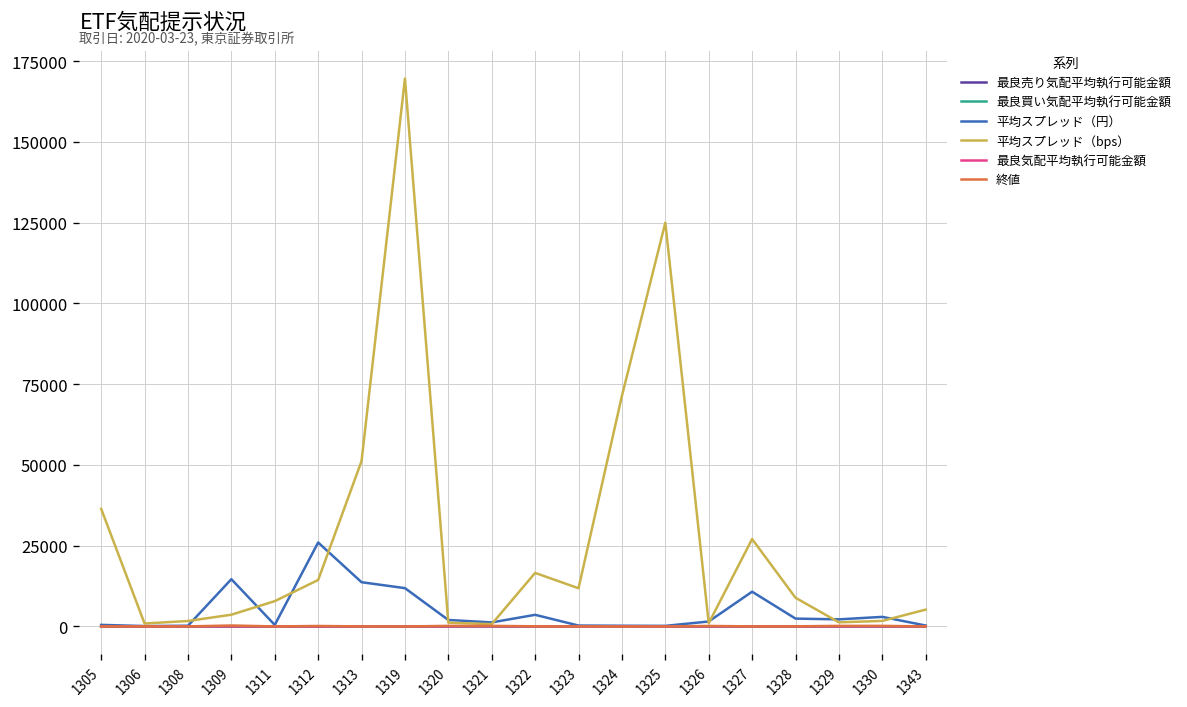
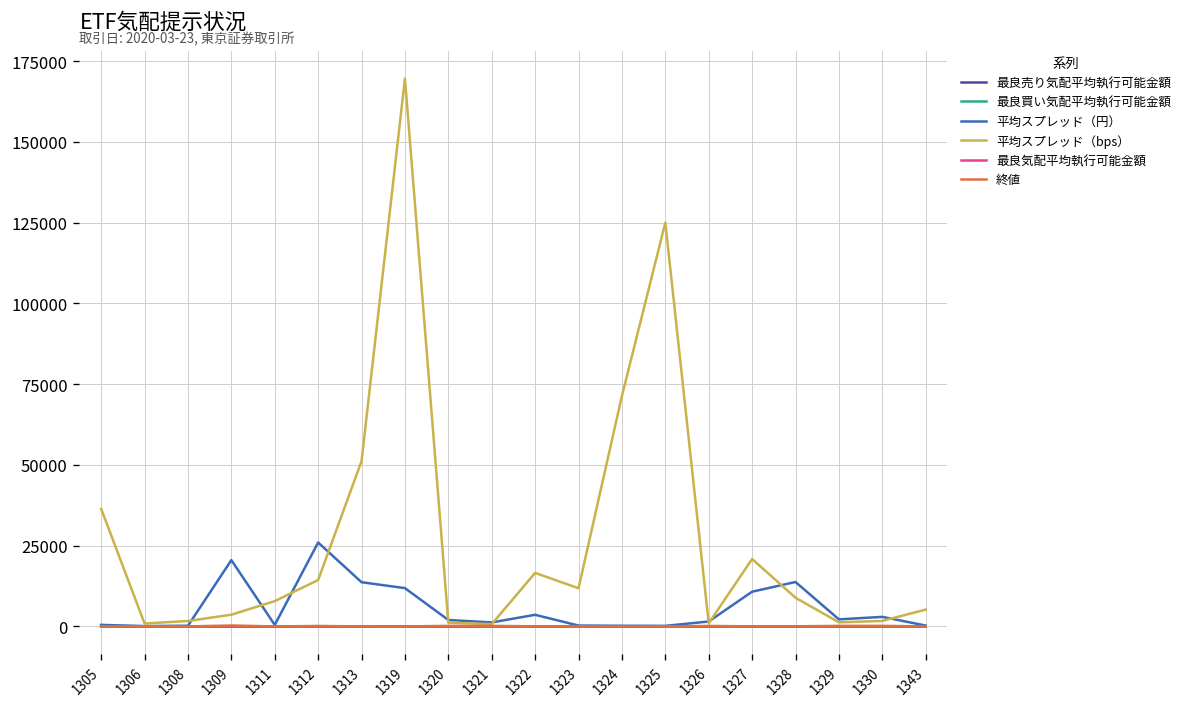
  {
    "平均スプレッド（円）": {
-     "1309": 15000,
+     "1309": 21000,
      "1312": 26000,
      "1313": 14000,
      "1319": 12000,
      "1322": 4000,
      "1327": 11000,
-     "1328": 2000,
+     "1328": 14000,
      "1330": 3000
    },
    "平均スプレッド（bps）": {
      "1305": 36000,
      "1308": 2000,
      "1309": 4000,
      "1311": 8000,
      "1312": 14000,
      "1313": 51000,
      "1319": 170000,
      "1322": 17000,
      "1323": 12000,
      "1324": 71000,
      "1325": 125000,
-     "1327": 27000,
+     "1327": 21000,
      "1328": 9000,
      "1330": 2000,
      "1343": 5000
    }
  }
